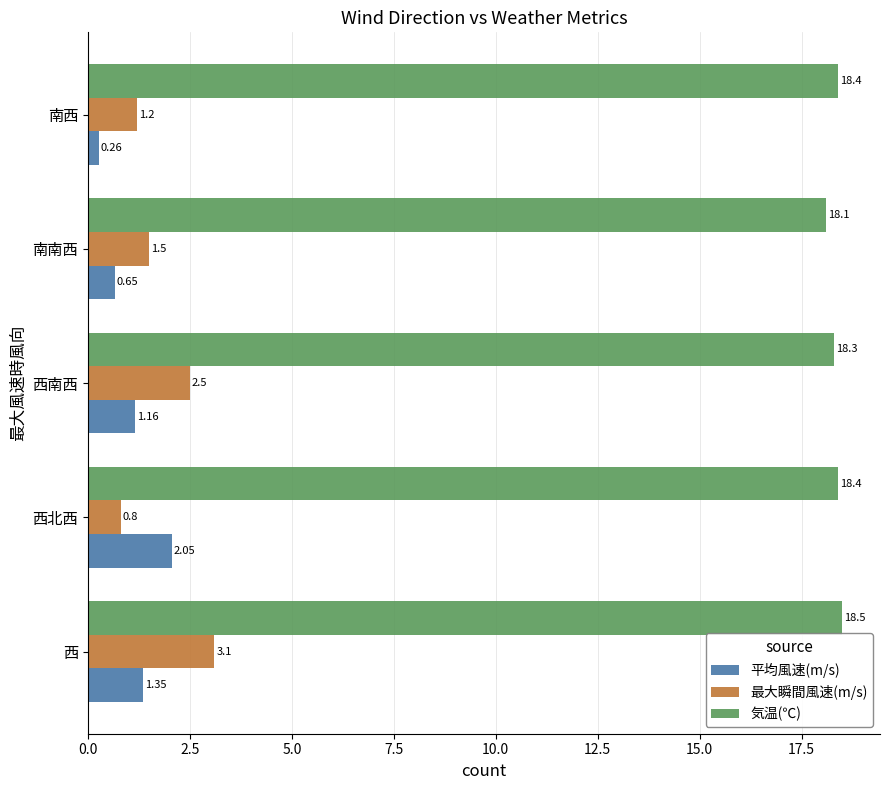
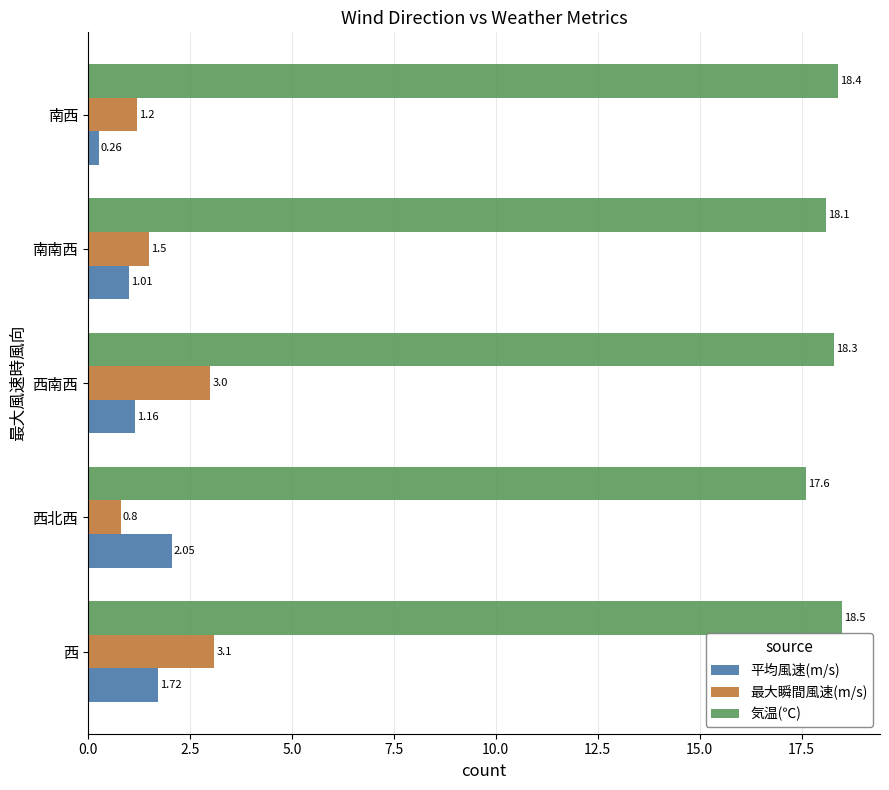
  {
    "平均風速(m/s)": {
      "南西": 0.26,
-     "南南西": 0.65,
+     "南南西": 1.01,
      "西南西": 1.16,
      "西北西": 2.05,
-     "西": 1.35
+     "西": 1.72
    },
    "最大瞬間風速(m/s)": {
      "南西": 1.2,
      "南南西": 1.5,
-     "西南西": 2.5,
+     "西南西": 3.0,
      "西北西": 0.8,
      "西": 3.1
    },
    "気温(℃)": {
      "南西": 18.4,
      "南南西": 18.1,
      "西南西": 18.3,
-     "西北西": 18.4,
+     "西北西": 17.6,
      "西": 18.5
    }
  }
